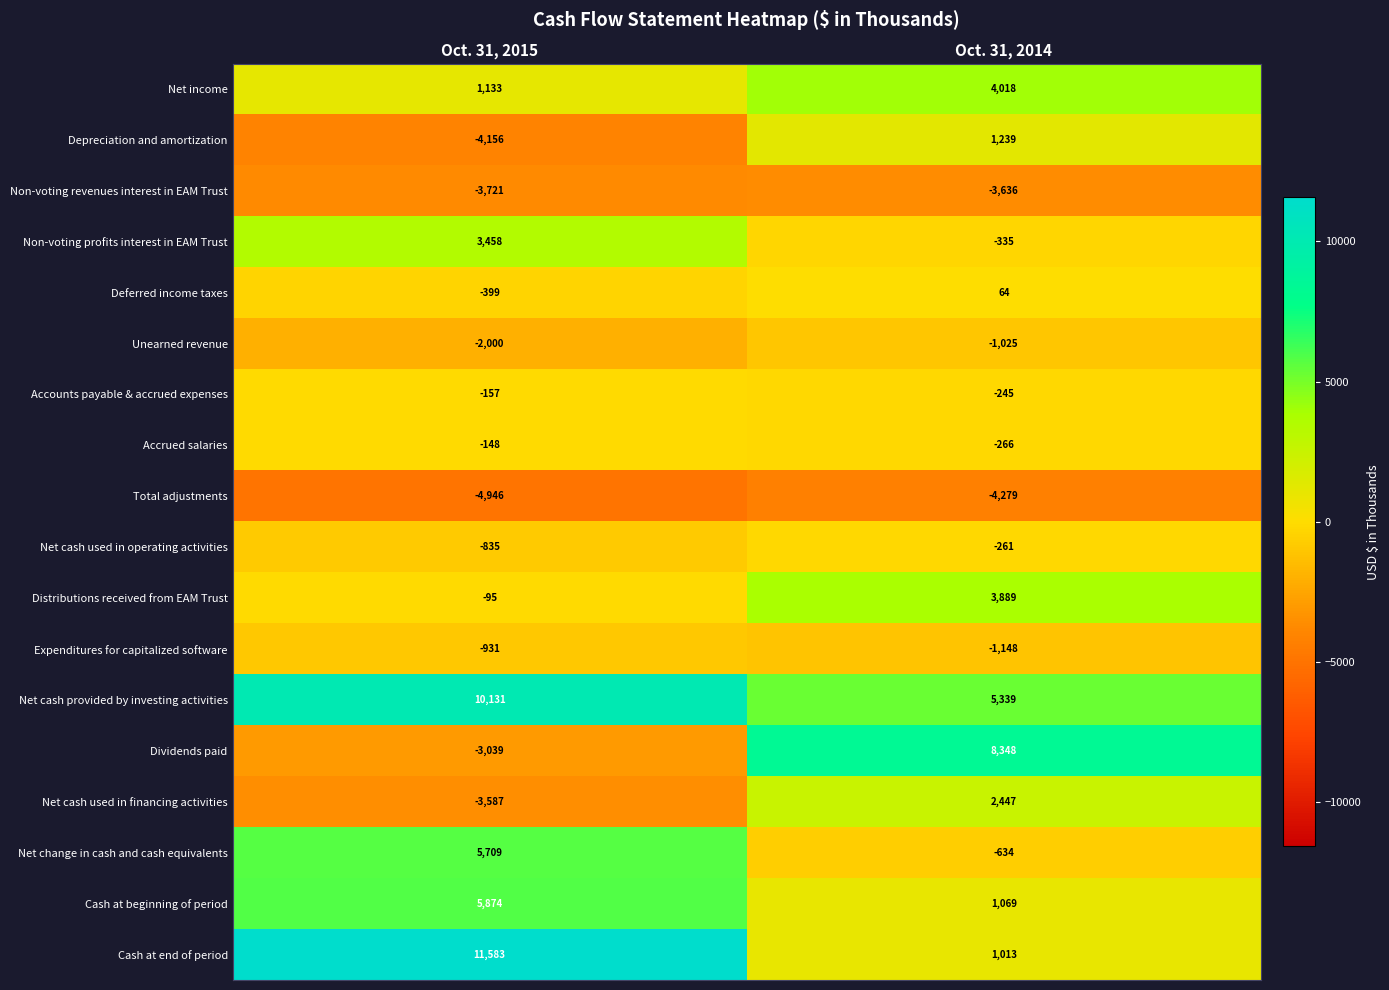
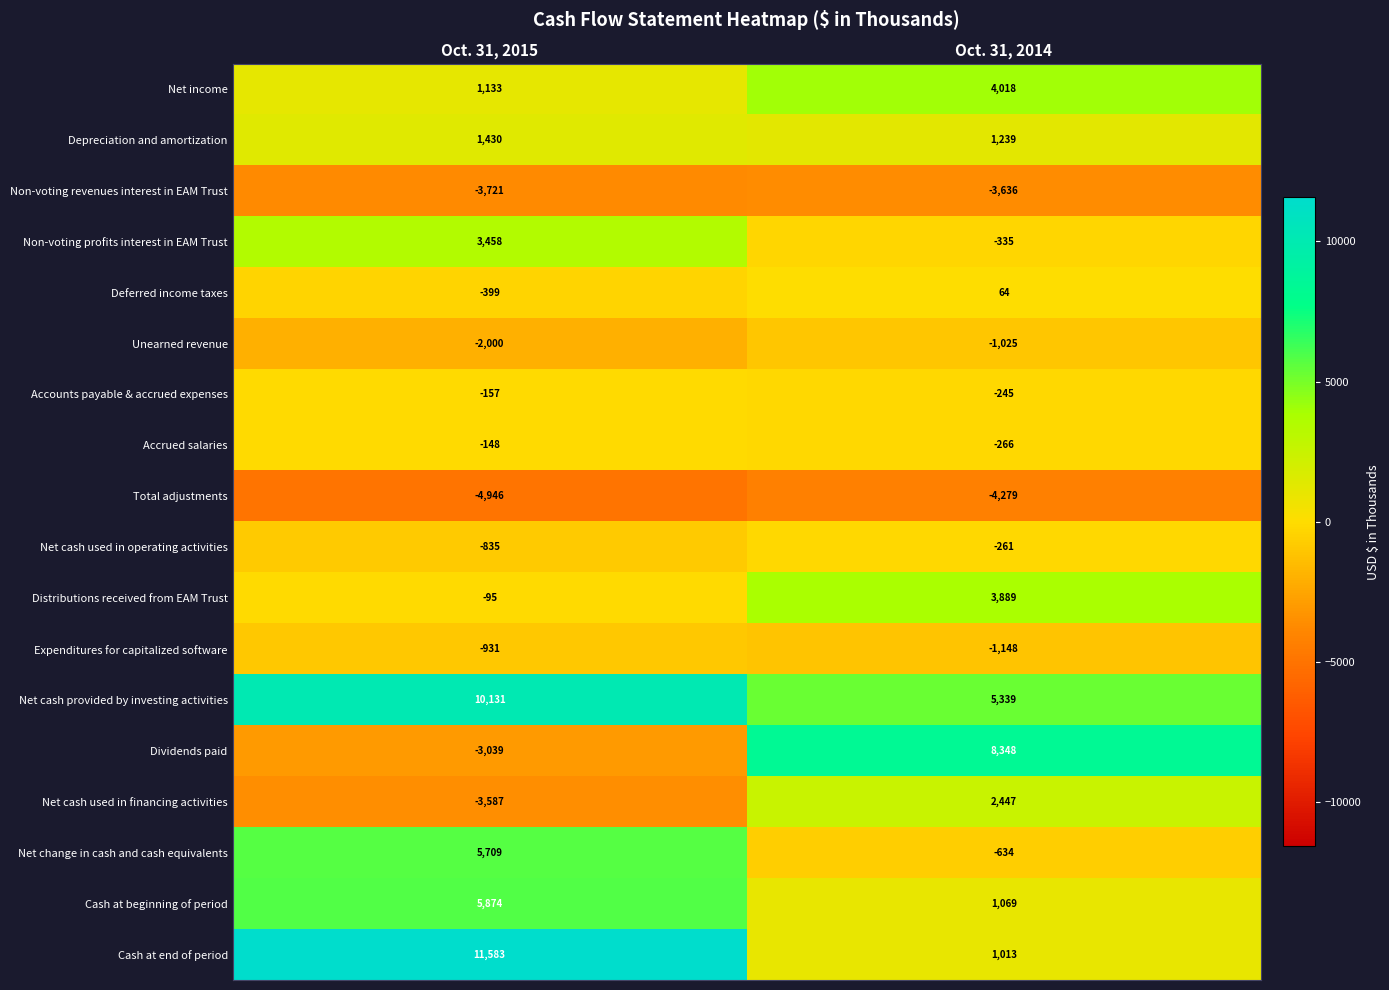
  {
    "Net income": {
      "Oct. 31, 2015": "1,133",
      "Oct. 31, 2014": "4,018"
    },
    "Depreciation and amortization": {
-     "Oct. 31, 2015": "-4,156",
+     "Oct. 31, 2015": "1,430",
      "Oct. 31, 2014": "1,239"
    },
    "Non-voting revenues interest in EAM Trust": {
      "Oct. 31, 2015": "-3,721",
      "Oct. 31, 2014": "-3,636"
    },
    "Non-voting profits interest in EAM Trust": {
      "Oct. 31, 2015": "3,458",
      "Oct. 31, 2014": "-335"
    },
    "Deferred income taxes": {
      "Oct. 31, 2015": "-399",
      "Oct. 31, 2014": "64"
    },
    "Unearned revenue": {
      "Oct. 31, 2015": "-2,000",
      "Oct. 31, 2014": "-1,025"
    },
    "Accounts payable & accrued expenses": {
      "Oct. 31, 2015": "-157",
      "Oct. 31, 2014": "-245"
    },
    "Accrued salaries": {
      "Oct. 31, 2015": "-148",
      "Oct. 31, 2014": "-266"
    },
    "Total adjustments": {
      "Oct. 31, 2015": "-4,946",
      "Oct. 31, 2014": "-4,279"
    },
    "Net cash used in operating activities": {
      "Oct. 31, 2015": "-835",
      "Oct. 31, 2014": "-261"
    },
    "Distributions received from EAM Trust": {
      "Oct. 31, 2015": "-95",
      "Oct. 31, 2014": "3,889"
    },
    "Expenditures for capitalized software": {
      "Oct. 31, 2015": "-931",
      "Oct. 31, 2014": "-1,148"
    },
    "Net cash provided by investing activities": {
      "Oct. 31, 2015": "10,131",
      "Oct. 31, 2014": "5,339"
    },
    "Dividends paid": {
      "Oct. 31, 2015": "-3,039",
      "Oct. 31, 2014": "8,348"
    },
    "Net cash used in financing activities": {
      "Oct. 31, 2015": "-3,587",
      "Oct. 31, 2014": "2,447"
    },
    "Net change in cash and cash equivalents": {
      "Oct. 31, 2015": "5,709",
      "Oct. 31, 2014": "-634"
    },
    "Cash at beginning of period": {
      "Oct. 31, 2015": "5,874",
      "Oct. 31, 2014": "1,069"
    },
    "Cash at end of period": {
      "Oct. 31, 2015": "11,583",
      "Oct. 31, 2014": "1,013"
    }
  }
